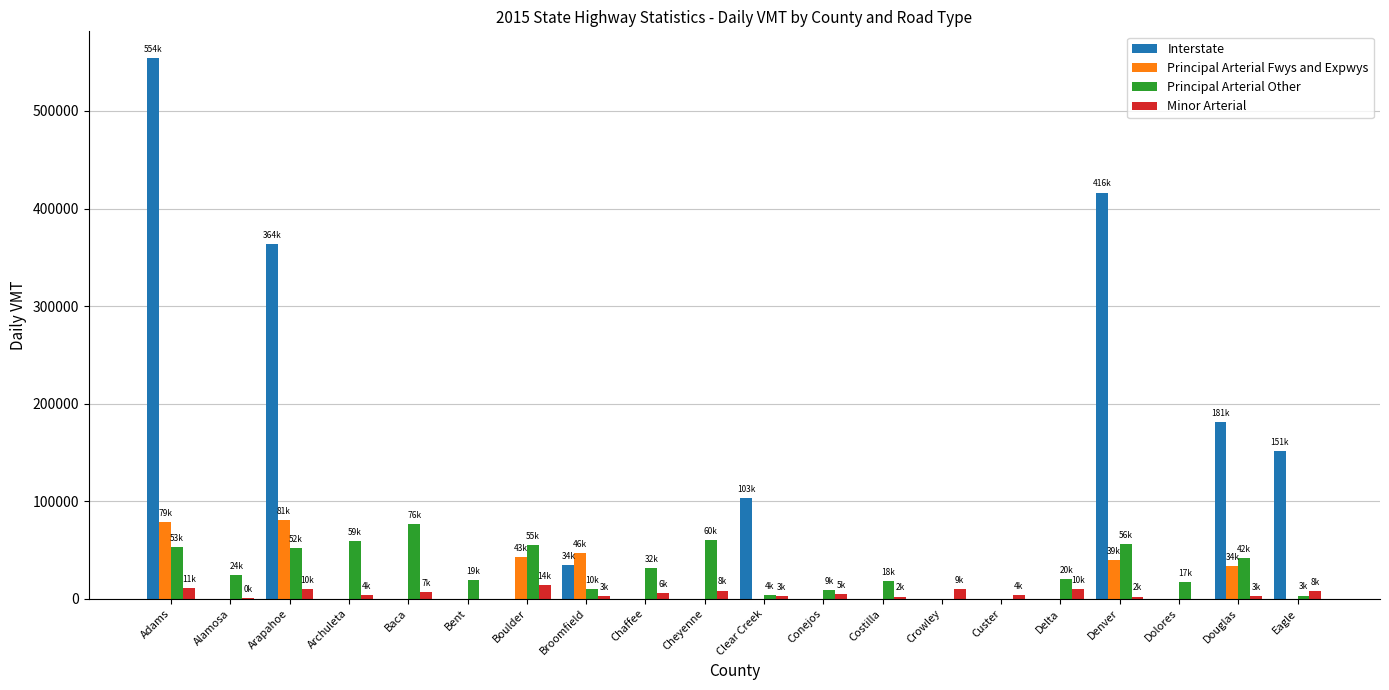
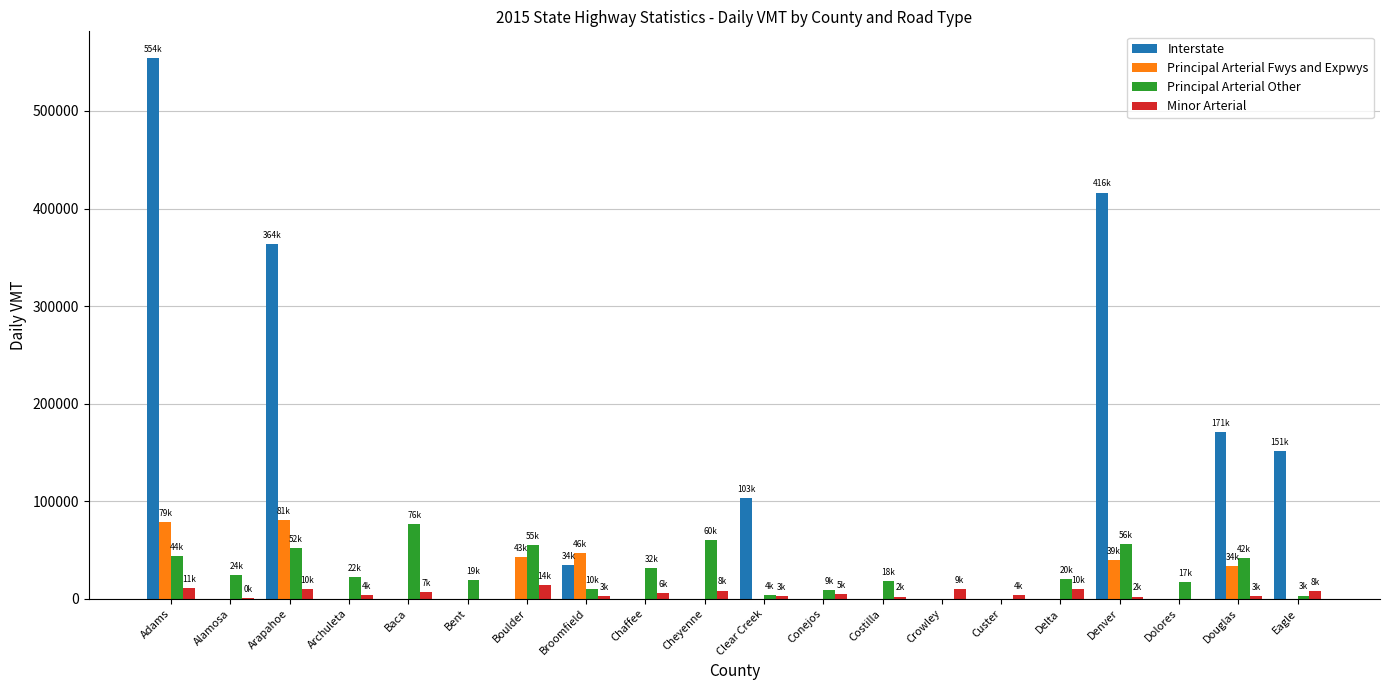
  {
    "Interstate": {
      "Adams": "554k",
      "Arapahoe": "364k",
      "Broomfield": "34k",
      "Clear Creek": "103k",
      "Denver": "416k",
-     "Douglas": "181k",
+     "Douglas": "171k",
      "Eagle": "151k"
    },
    "Principal Arterial Fwys and Expwys": {
      "Adams": "79k",
      "Alamosa": "0k",
      "Arapahoe": "81k",
      "Boulder": "43k",
      "Broomfield": "46k",
      "Denver": "39k",
      "Douglas": "34k"
    },
    "Principal Arterial Other": {
-     "Adams": "53k",
+     "Adams": "44k",
      "Alamosa": "24k",
      "Arapahoe": "52k",
-     "Archuleta": "59k",
+     "Archuleta": "22k",
      "Baca": "76k",
      "Bent": "19k",
      "Boulder": "55k",
      "Broomfield": "10k",
      "Chaffee": "32k",
      "Cheyenne": "60k",
      "Clear Creek": "4k",
      "Conejos": "9k",
      "Costilla": "18k",
      "Delta": "20k",
      "Denver": "56k",
      "Dolores": "17k",
      "Douglas": "42k",
      "Eagle": "3k"
    },
    "Minor Arterial": {
      "Adams": "11k",
      "Arapahoe": "10k",
      "Archuleta": "4k",
      "Baca": "7k",
      "Boulder": "14k",
      "Broomfield": "3k",
      "Chaffee": "6k",
      "Cheyenne": "8k",
      "Clear Creek": "3k",
      "Conejos": "5k",
      "Costilla": "2k",
      "Crowley": "9k",
      "Custer": "4k",
      "Delta": "10k",
      "Denver": "2k",
      "Douglas": "3k",
      "Eagle": "8k"
    }
  }
